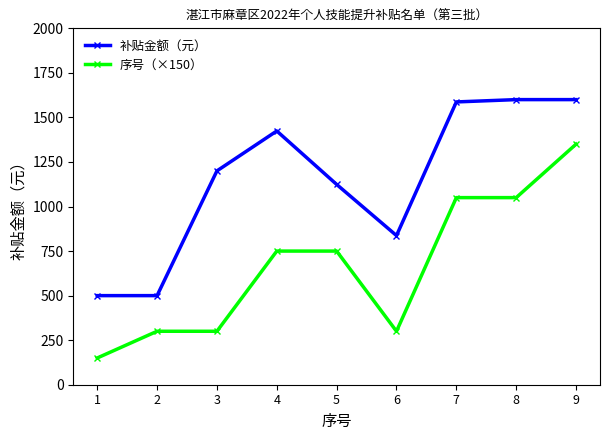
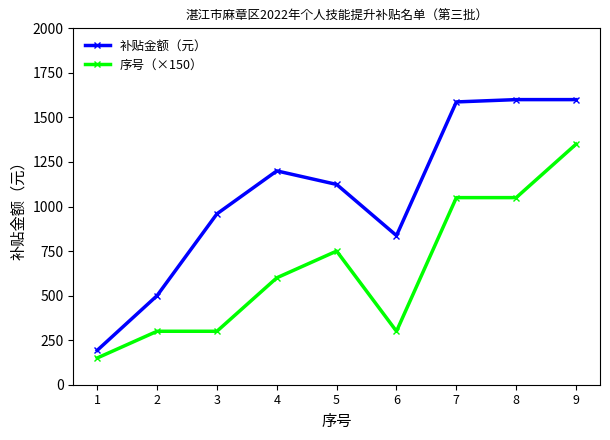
  {
    "补贴金额（元）": {
-     "1": 500,
+     "1": 190,
      "2": 500,
-     "3": 1200,
-     "4": 1420,
+     "3": 960,
+     "4": 1200,
      "5": 1120,
      "6": 840,
      "7": 1590,
      "8": 1600,
      "9": 1600
    },
    "序号（×150）": {
      "1": 150,
      "2": 300,
      "3": 300,
-     "4": 750,
+     "4": 600,
      "5": 750,
      "6": 300,
      "7": 1050,
      "8": 1050,
      "9": 1350
    }
  }
